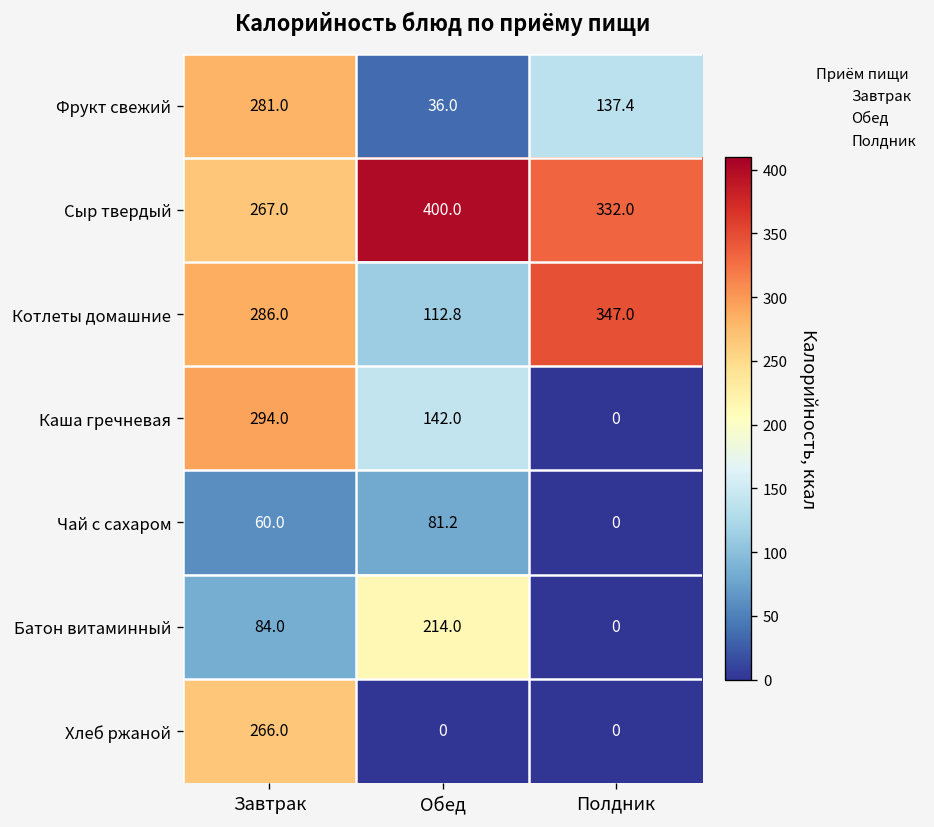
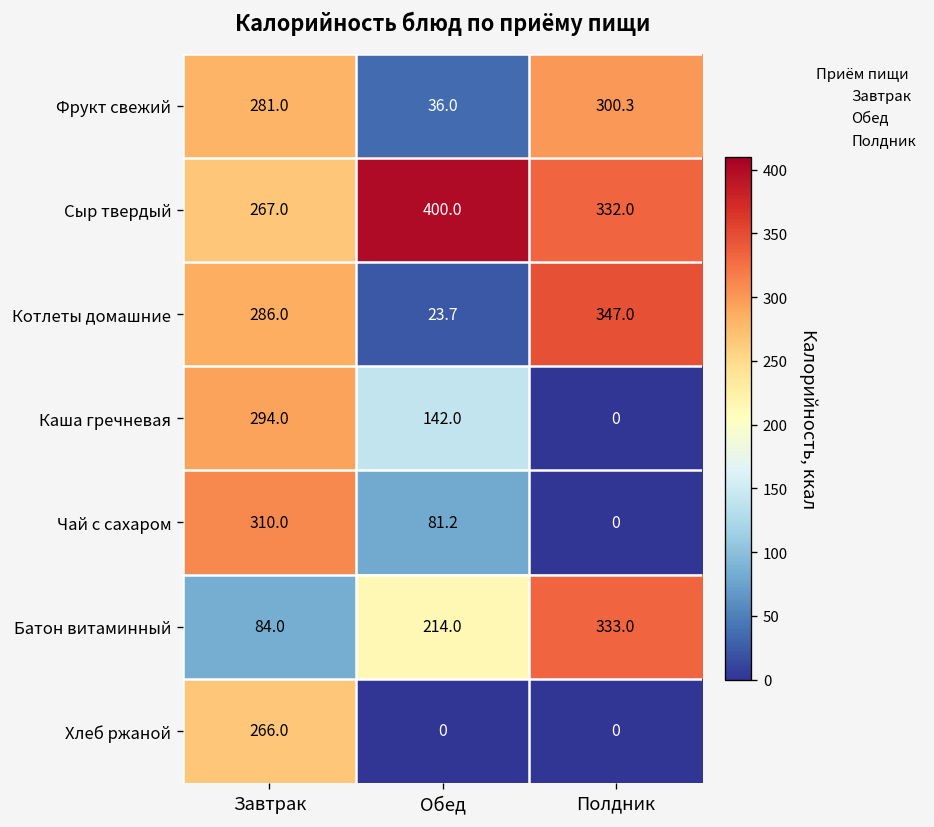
  {
    "Фрукт свежий": {
      "Завтрак": 281.0,
      "Обед": 36.0,
-     "Полдник": 137.4
+     "Полдник": 300.3
    },
    "Сыр твердый": {
      "Завтрак": 267.0,
      "Обед": 400.0,
      "Полдник": 332.0
    },
    "Котлеты домашние": {
      "Завтрак": 286.0,
-     "Обед": 112.8,
+     "Обед": 23.7,
      "Полдник": 347.0
    },
    "Каша гречневая": {
      "Завтрак": 294.0,
      "Обед": 142.0,
      "Полдник": 0
    },
    "Чай с сахаром": {
-     "Завтрак": 60.0,
+     "Завтрак": 310.0,
      "Обед": 81.2,
      "Полдник": 0
    },
    "Батон витаминный": {
      "Завтрак": 84.0,
      "Обед": 214.0,
-     "Полдник": 0
+     "Полдник": 333.0
    },
    "Хлеб ржаной": {
      "Завтрак": 266.0,
      "Обед": 0,
      "Полдник": 0
    }
  }
